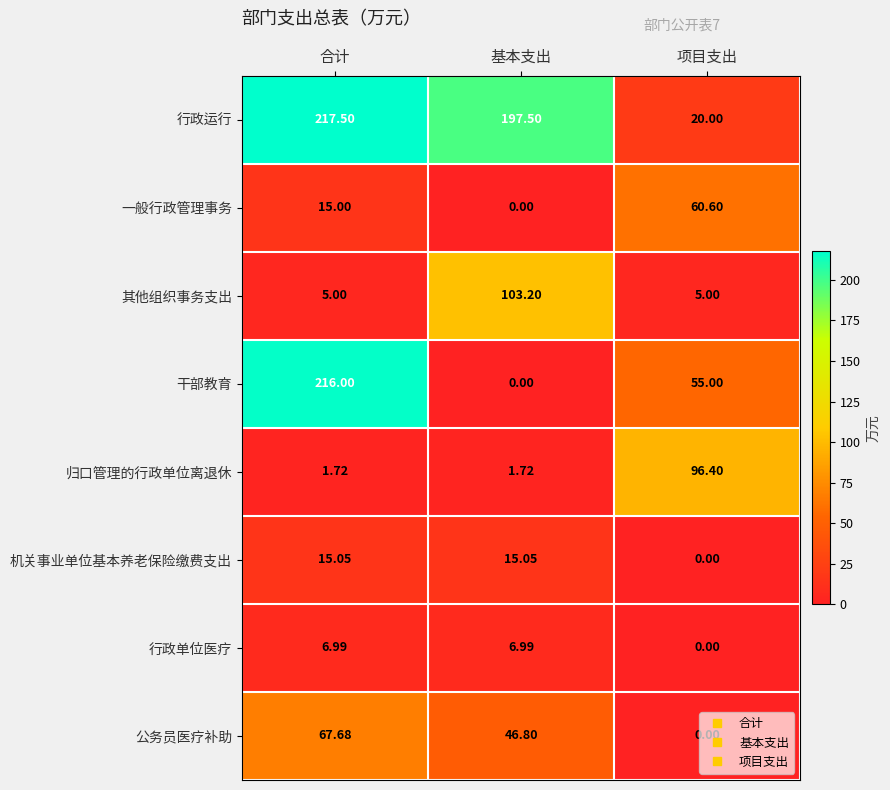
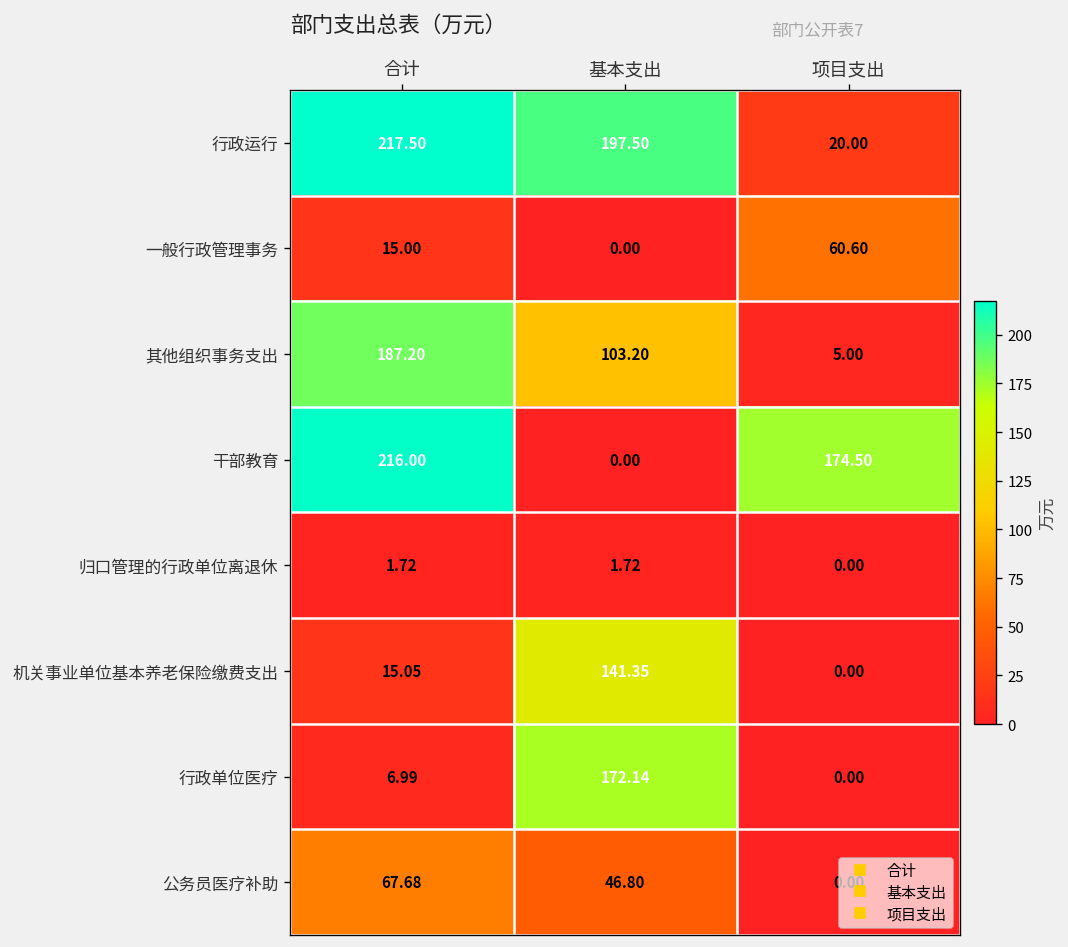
  {
    "行政运行": {
      "合计": 217.50,
      "基本支出": 197.50,
      "项目支出": 20.00
    },
    "一般行政管理事务": {
      "合计": 15.00,
      "基本支出": 0.00,
      "项目支出": 60.60
    },
    "其他组织事务支出": {
-     "合计": 5.00,
+     "合计": 187.20,
      "基本支出": 103.20,
      "项目支出": 5.00
    },
    "干部教育": {
      "合计": 216.00,
      "基本支出": 0.00,
-     "项目支出": 55.00
+     "项目支出": 174.50
    },
    "归口管理的行政单位离退休": {
      "合计": 1.72,
      "基本支出": 1.72,
-     "项目支出": 96.40
+     "项目支出": 0.00
    },
    "机关事业单位基本养老保险缴费支出": {
      "合计": 15.05,
-     "基本支出": 15.05,
+     "基本支出": 141.35,
      "项目支出": 0.00
    },
    "行政单位医疗": {
      "合计": 6.99,
-     "基本支出": 6.99,
+     "基本支出": 172.14,
      "项目支出": 0.00
    },
    "公务员医疗补助": {
      "合计": 67.68,
      "基本支出": 46.80
    }
  }
